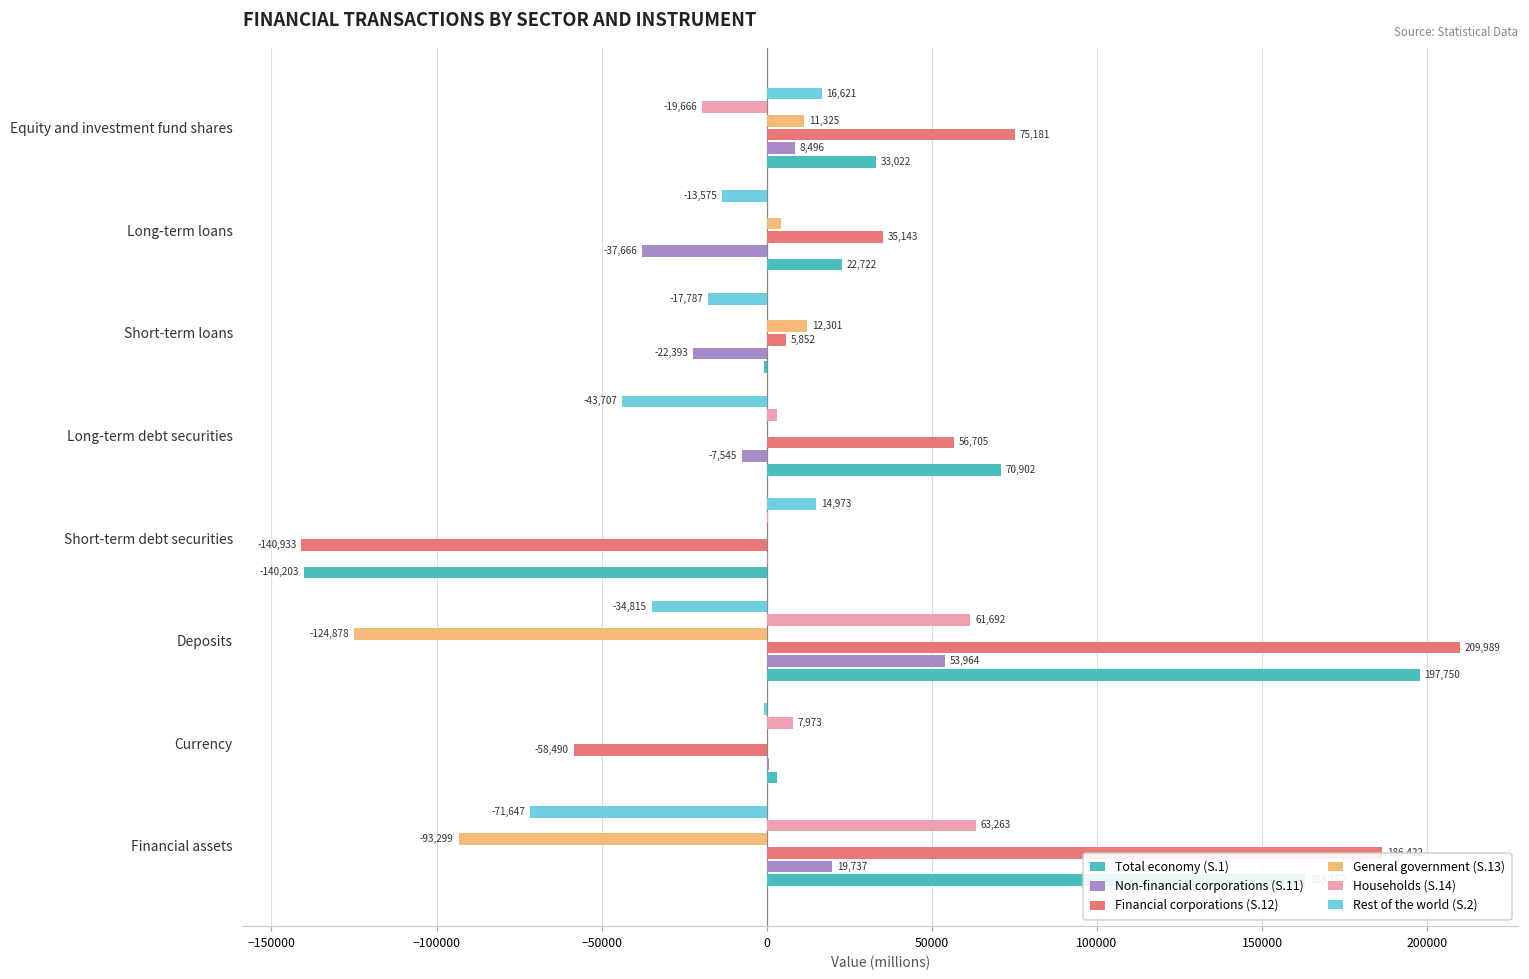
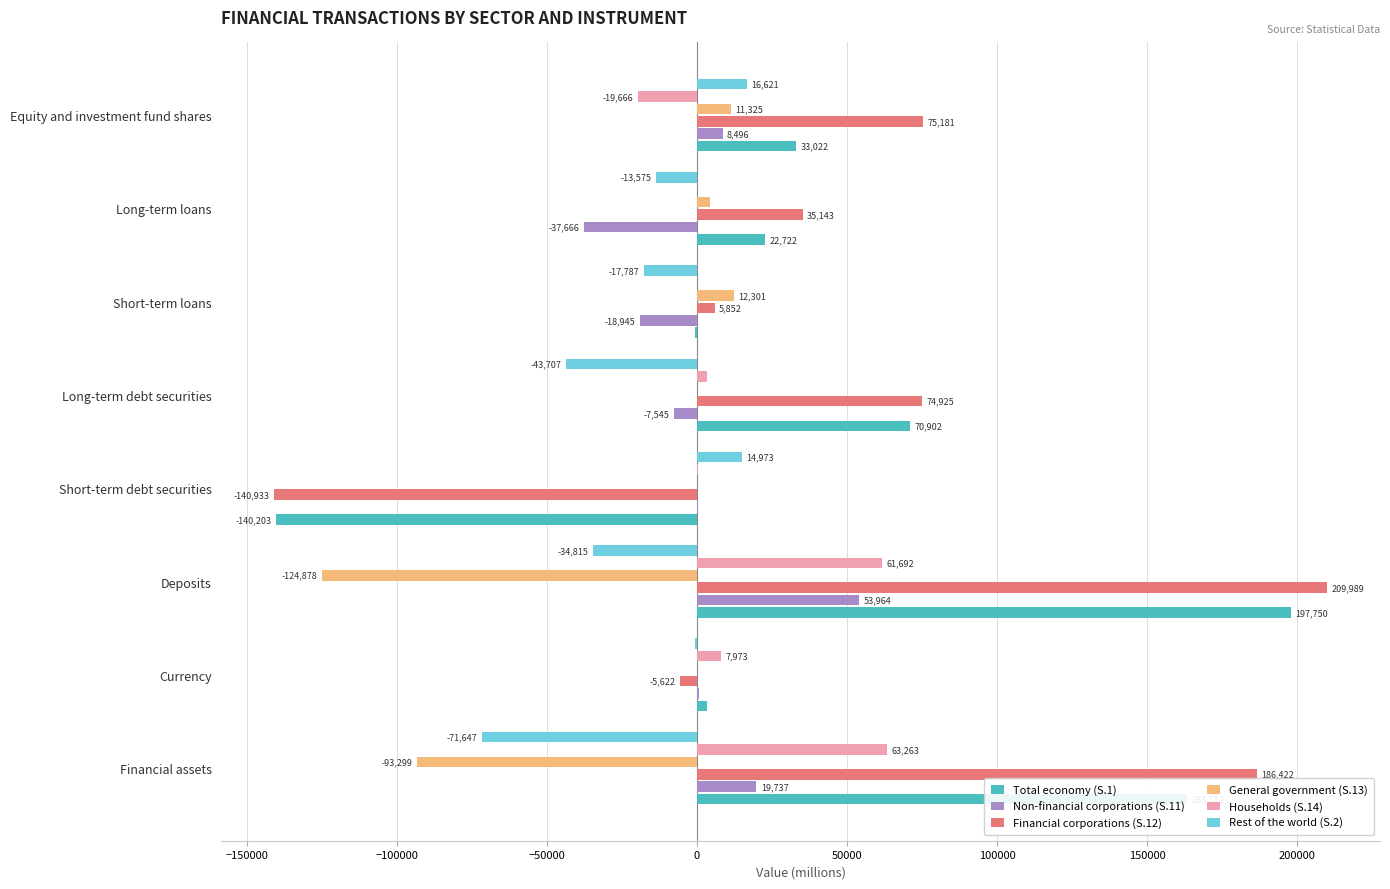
  {
    "Non-financial corporations (S.11)": {
      "Equity and investment fund shares": "8,496",
      "Long-term loans": "-37,666",
-     "Short-term loans": "-22,393",
+     "Short-term loans": "-18,945",
      "Long-term debt securities": "-7,545",
      "Deposits": "53,964",
      "Financial assets": "19,737"
    },
    "Financial corporations (S.12)": {
      "Equity and investment fund shares": "75,181",
      "Long-term loans": "35,143",
      "Short-term loans": "5,852",
-     "Long-term debt securities": "56,705",
+     "Long-term debt securities": "74,925",
      "Short-term debt securities": "-140,933",
      "Deposits": "209,989",
-     "Currency": "-58,490"
+     "Currency": "-5,622"
    }
  }
